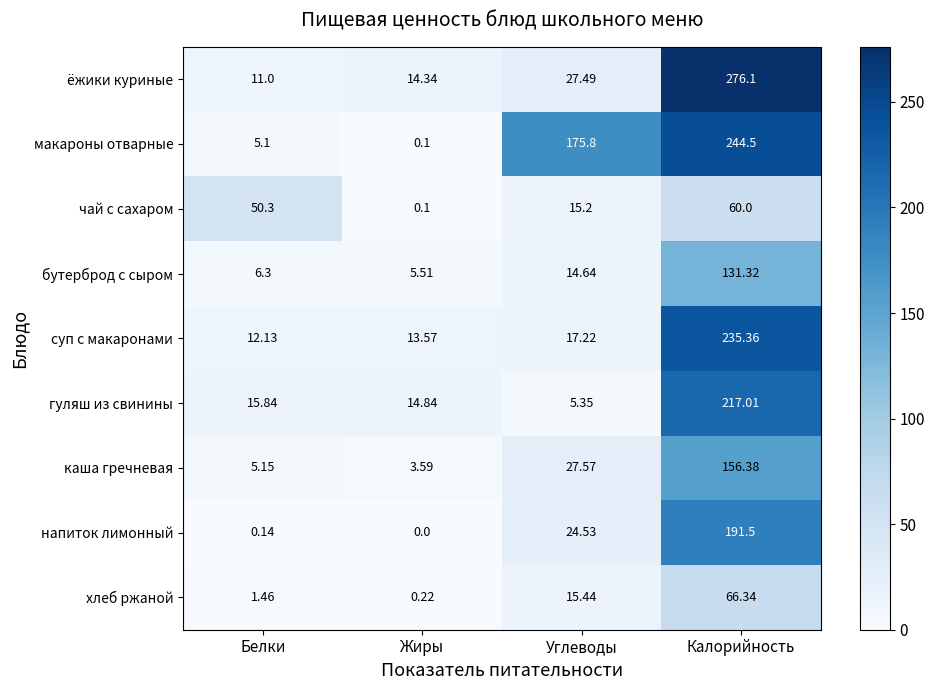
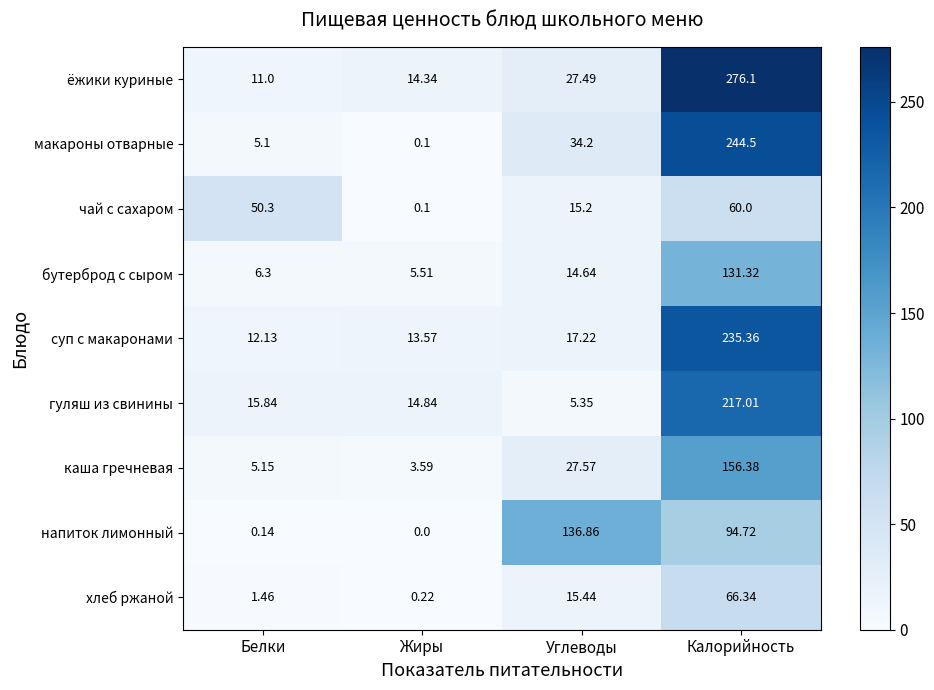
  {
    "ёжики куриные": {
      "Белки": 11.0,
      "Жиры": 14.34,
      "Углеводы": 27.49,
      "Калорийность": 276.1
    },
    "макароны отварные": {
      "Белки": 5.1,
      "Жиры": 0.1,
-     "Углеводы": 175.8,
+     "Углеводы": 34.2,
      "Калорийность": 244.5
    },
    "чай с сахаром": {
      "Белки": 50.3,
      "Жиры": 0.1,
      "Углеводы": 15.2,
      "Калорийность": 60.0
    },
    "бутерброд с сыром": {
      "Белки": 6.3,
      "Жиры": 5.51,
      "Углеводы": 14.64,
      "Калорийность": 131.32
    },
    "суп с макаронами": {
      "Белки": 12.13,
      "Жиры": 13.57,
      "Углеводы": 17.22,
      "Калорийность": 235.36
    },
    "гуляш из свинины": {
      "Белки": 15.84,
      "Жиры": 14.84,
      "Углеводы": 5.35,
      "Калорийность": 217.01
    },
    "каша гречневая": {
      "Белки": 5.15,
      "Жиры": 3.59,
      "Углеводы": 27.57,
      "Калорийность": 156.38
    },
    "напиток лимонный": {
      "Белки": 0.14,
      "Жиры": 0.0,
-     "Углеводы": 24.53,
-     "Калорийность": 191.5
+     "Углеводы": 136.86,
+     "Калорийность": 94.72
    },
    "хлеб ржаной": {
      "Белки": 1.46,
      "Жиры": 0.22,
      "Углеводы": 15.44,
      "Калорийность": 66.34
    }
  }
